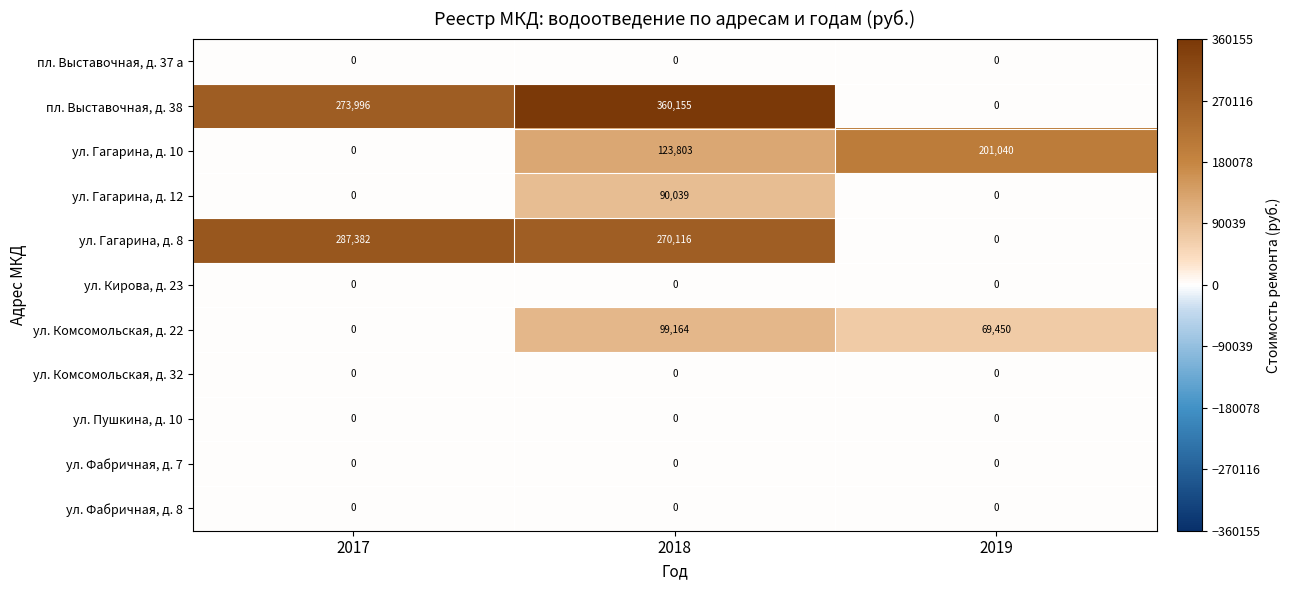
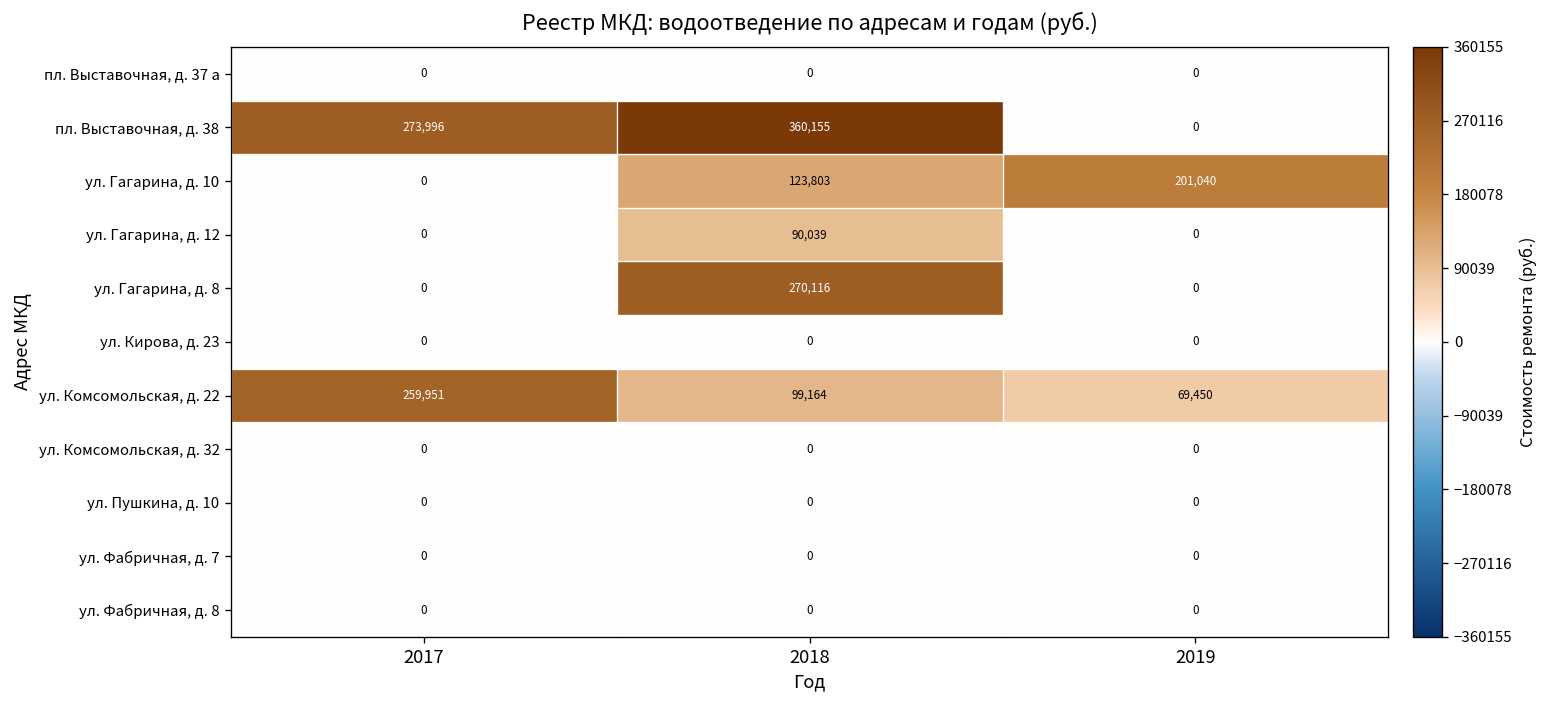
  {
    "пл. Выставочная, д. 37 а": {
      "2017": "0",
      "2018": "0",
      "2019": "0"
    },
    "пл. Выставочная, д. 38": {
      "2017": "273,996",
      "2018": "360,155",
      "2019": "0"
    },
    "ул. Гагарина, д. 10": {
      "2017": "0",
      "2018": "123,803",
      "2019": "201,040"
    },
    "ул. Гагарина, д. 12": {
      "2017": "0",
      "2018": "90,039",
      "2019": "0"
    },
    "ул. Гагарина, д. 8": {
-     "2017": "287,382",
+     "2017": "0",
      "2018": "270,116",
      "2019": "0"
    },
    "ул. Кирова, д. 23": {
      "2017": "0",
      "2018": "0",
      "2019": "0"
    },
    "ул. Комсомольская, д. 22": {
-     "2017": "0",
+     "2017": "259,951",
      "2018": "99,164",
      "2019": "69,450"
    },
    "ул. Комсомольская, д. 32": {
      "2017": "0",
      "2018": "0",
      "2019": "0"
    },
    "ул. Пушкина, д. 10": {
      "2017": "0",
      "2018": "0",
      "2019": "0"
    },
    "ул. Фабричная, д. 7": {
      "2017": "0",
      "2018": "0",
      "2019": "0"
    },
    "ул. Фабричная, д. 8": {
      "2017": "0",
      "2018": "0",
      "2019": "0"
    }
  }
